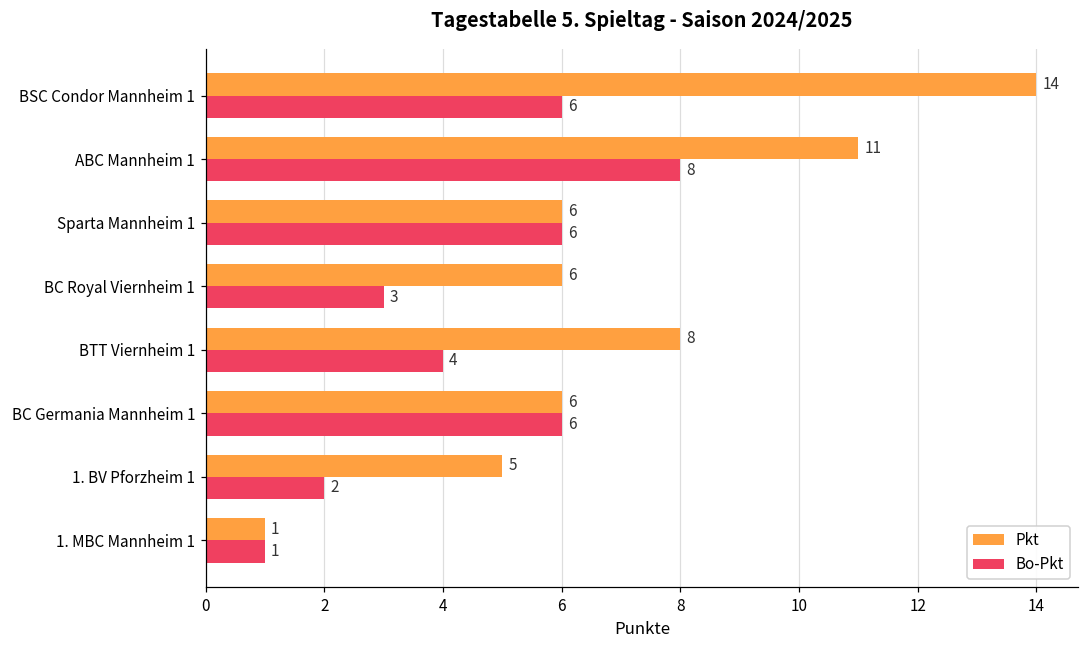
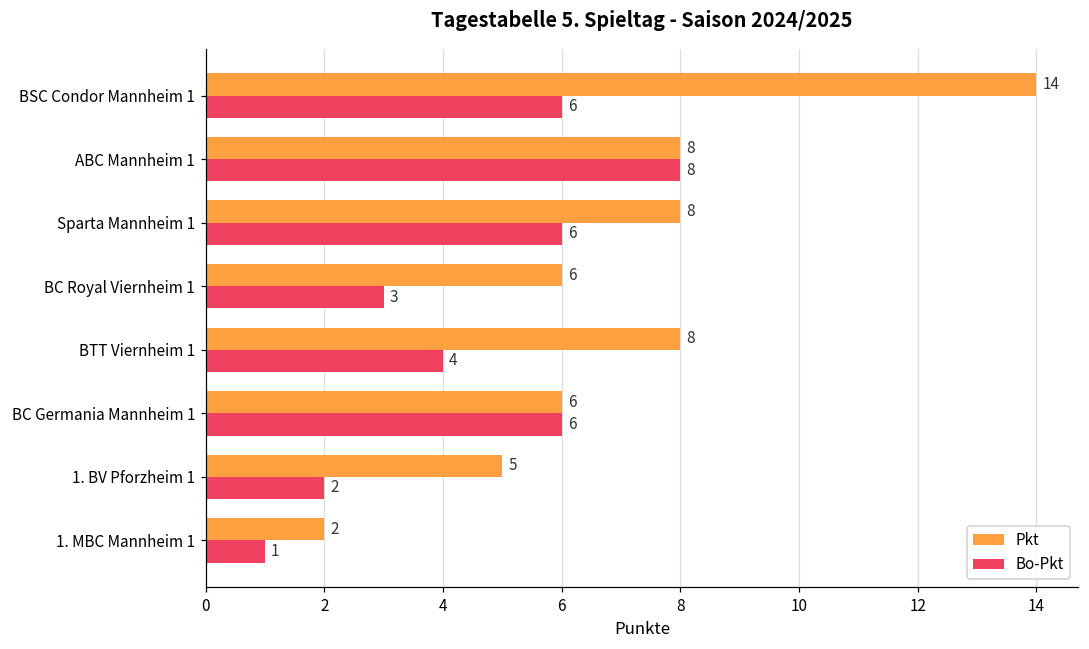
  {
    "Pkt": {
      "BSC Condor Mannheim 1": 14,
-     "ABC Mannheim 1": 11,
-     "Sparta Mannheim 1": 6,
+     "ABC Mannheim 1": 8,
+     "Sparta Mannheim 1": 8,
      "BC Royal Viernheim 1": 6,
      "BTT Viernheim 1": 8,
      "BC Germania Mannheim 1": 6,
      "1. BV Pforzheim 1": 5,
-     "1. MBC Mannheim 1": 1
+     "1. MBC Mannheim 1": 2
    },
    "Bo-Pkt": {
      "BSC Condor Mannheim 1": 6,
      "ABC Mannheim 1": 8,
      "Sparta Mannheim 1": 6,
      "BC Royal Viernheim 1": 3,
      "BTT Viernheim 1": 4,
      "BC Germania Mannheim 1": 6,
      "1. BV Pforzheim 1": 2,
      "1. MBC Mannheim 1": 1
    }
  }
